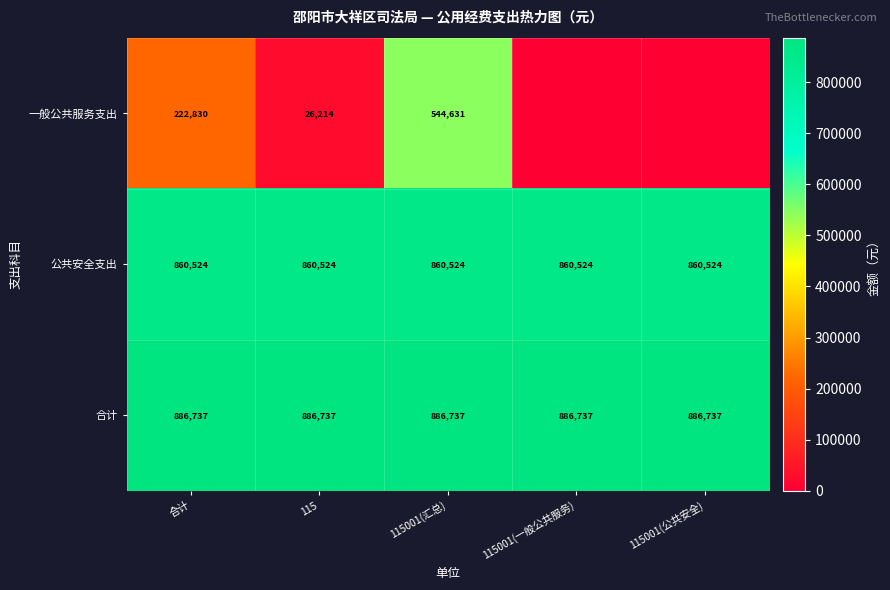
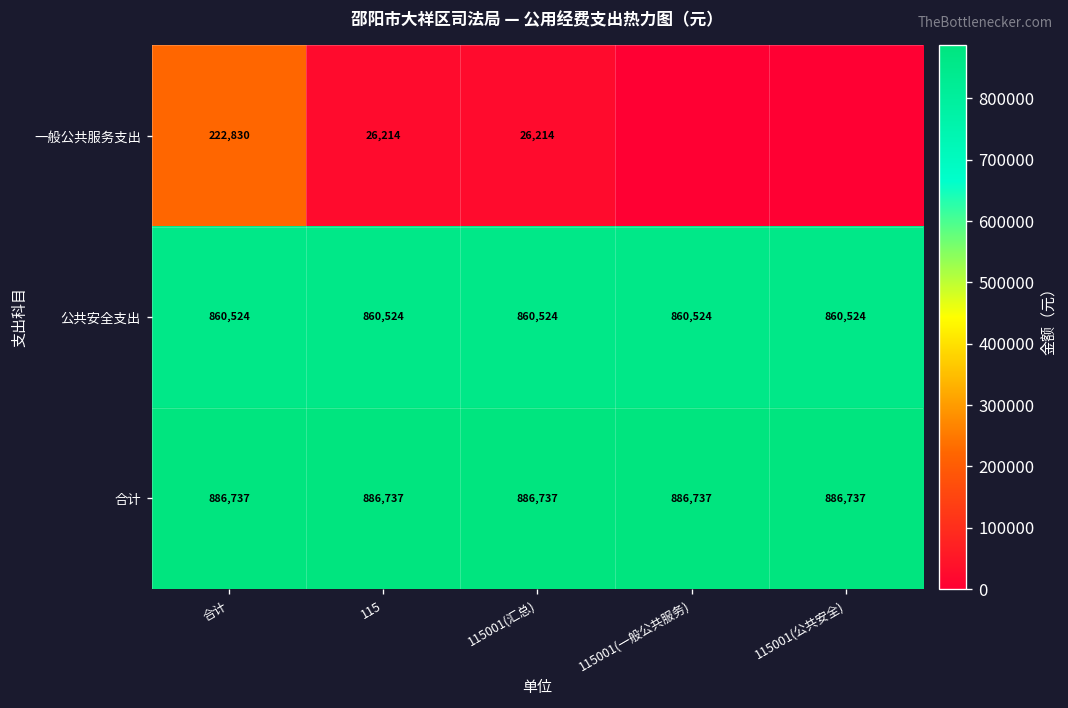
  {
    "一般公共服务支出": {
      "合计": "222,830",
      "115": "26,214",
-     "115001(汇总)": "544,631"
+     "115001(汇总)": "26,214"
    },
    "公共安全支出": {
      "合计": "860,524",
      "115": "860,524",
      "115001(汇总)": "860,524",
      "115001(一般公共服务)": "860,524",
      "115001(公共安全)": "860,524"
    },
    "合计": {
      "合计": "886,737",
      "115": "886,737",
      "115001(汇总)": "886,737",
      "115001(一般公共服务)": "886,737",
      "115001(公共安全)": "886,737"
    }
  }
